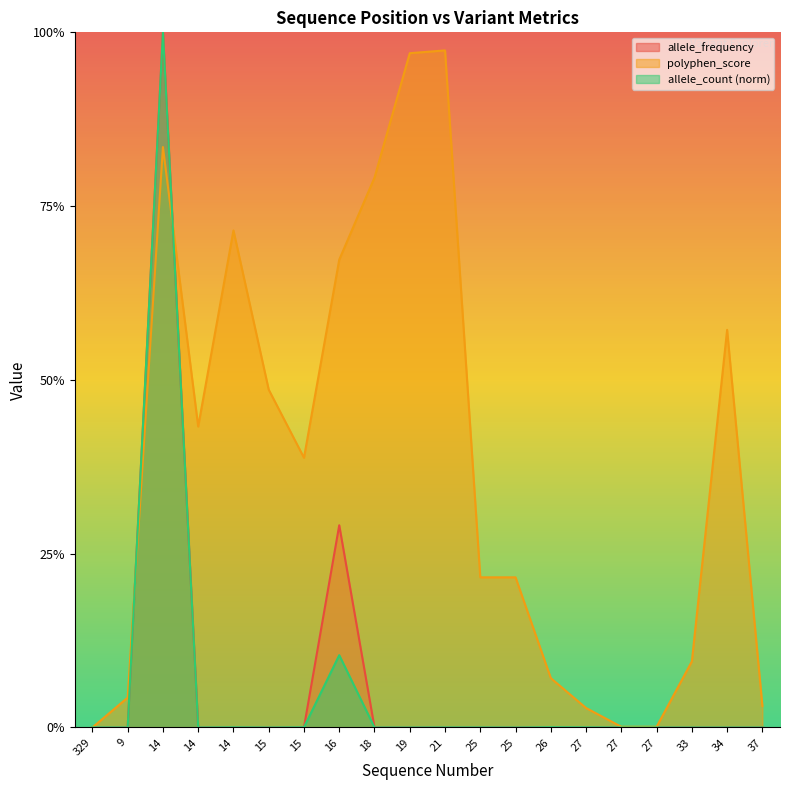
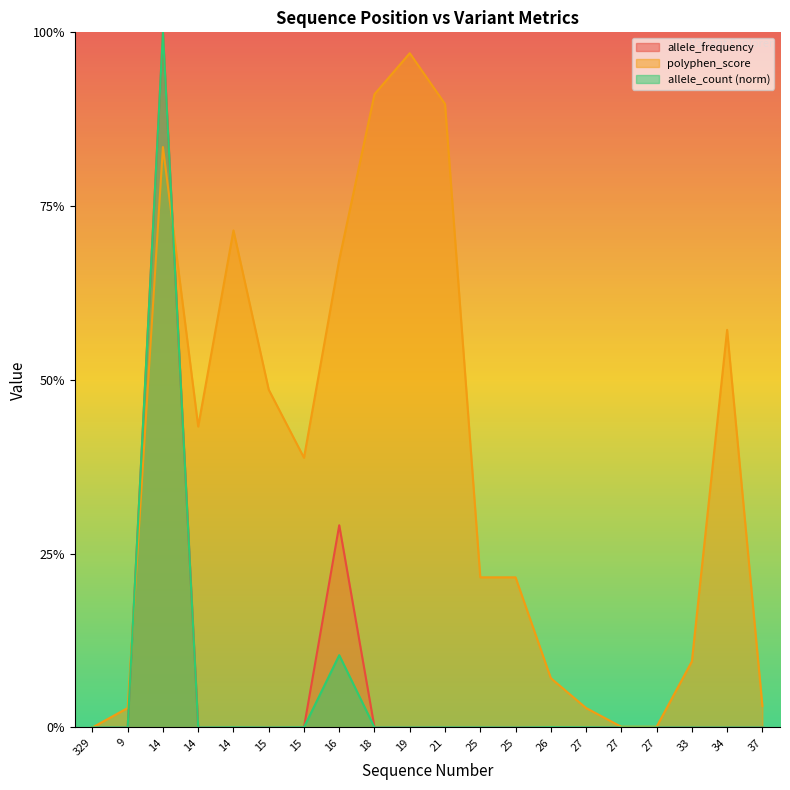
  {
    "allele_frequency": {
      "16": "29%"
    },
    "polyphen_score": {
-     "9": "4%",
+     "9": "3%",
      "16": "67%",
-     "18": "79%",
+     "18": "91%",
      "19": "97%",
-     "21": "97%",
+     "21": "90%",
      "26": "7%",
      "33": "10%",
      "34": "57%",
      "37": "3%"
    },
    "allele_count (norm)": {
      "16": "10%"
    }
  }
